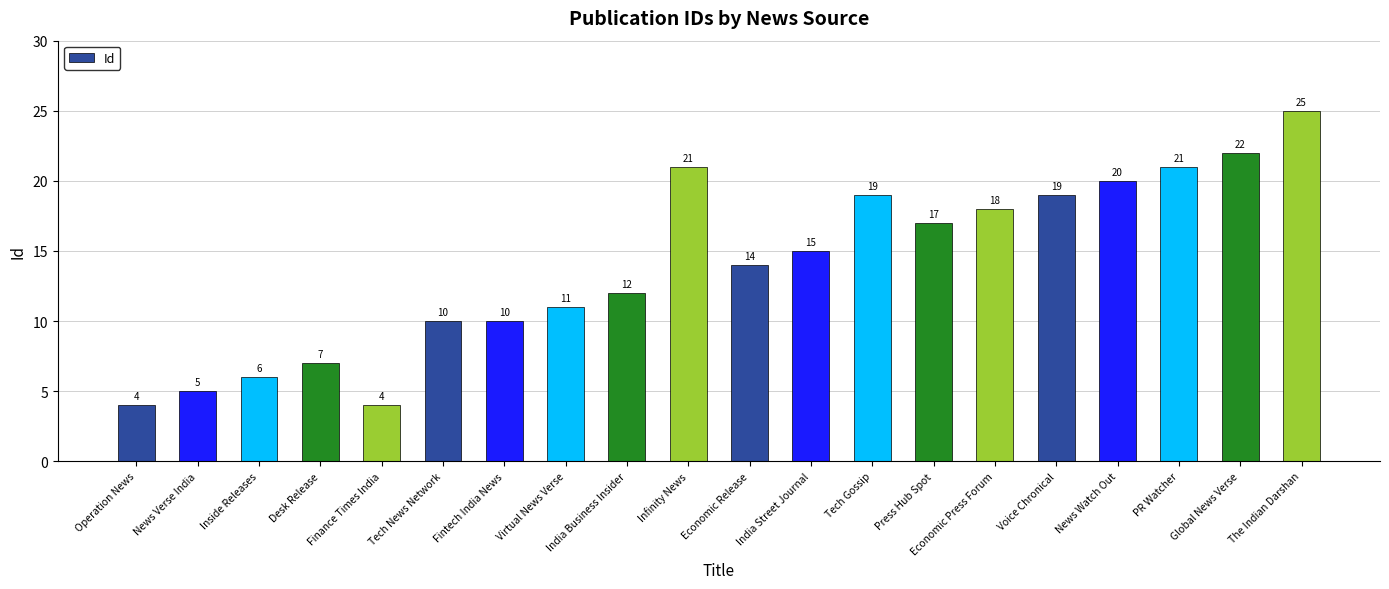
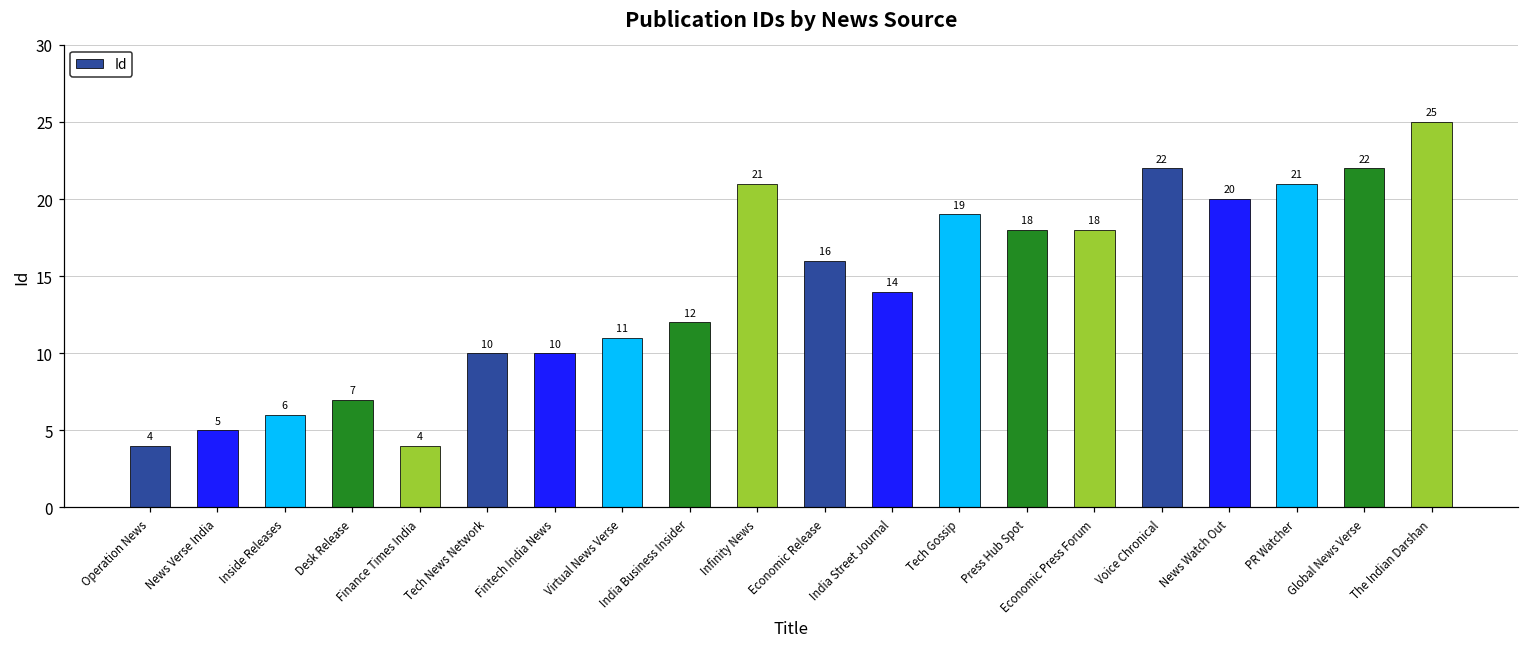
  {
    "Operation News": 4,
    "News Verse India": 5,
    "Inside Releases": 6,
    "Desk Release": 7,
    "Finance Times India": 4,
    "Tech News Network": 10,
    "Fintech India News": 10,
    "Virtual News Verse": 11,
    "India Business Insider": 12,
    "Infinity News": 21,
-   "Economic Release": 14,
-   "India Street Journal": 15,
+   "Economic Release": 16,
+   "India Street Journal": 14,
    "Tech Gossip": 19,
-   "Press Hub Spot": 17,
+   "Press Hub Spot": 18,
    "Economic Press Forum": 18,
-   "Voice Chronical": 19,
+   "Voice Chronical": 22,
    "News Watch Out": 20,
    "PR Watcher": 21,
    "Global News Verse": 22,
    "The Indian Darshan": 25
  }
